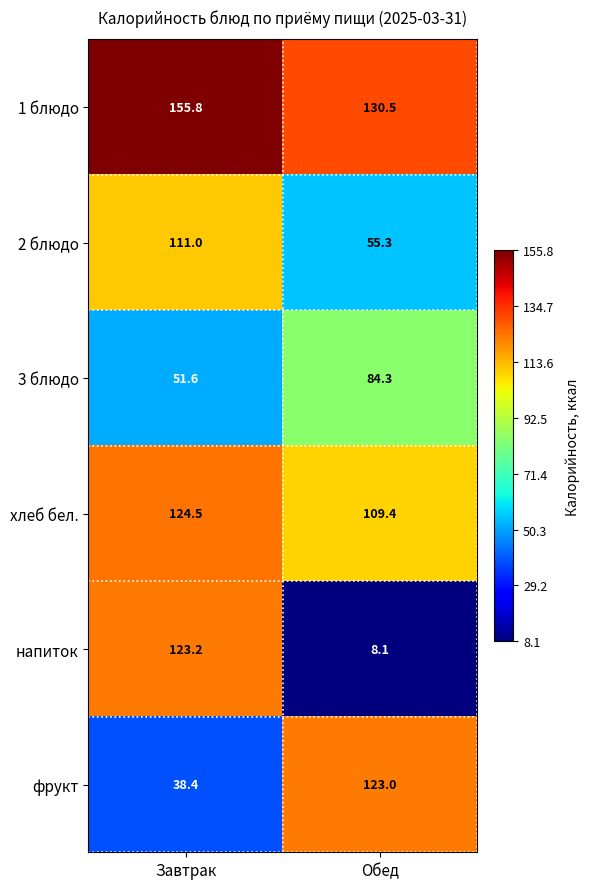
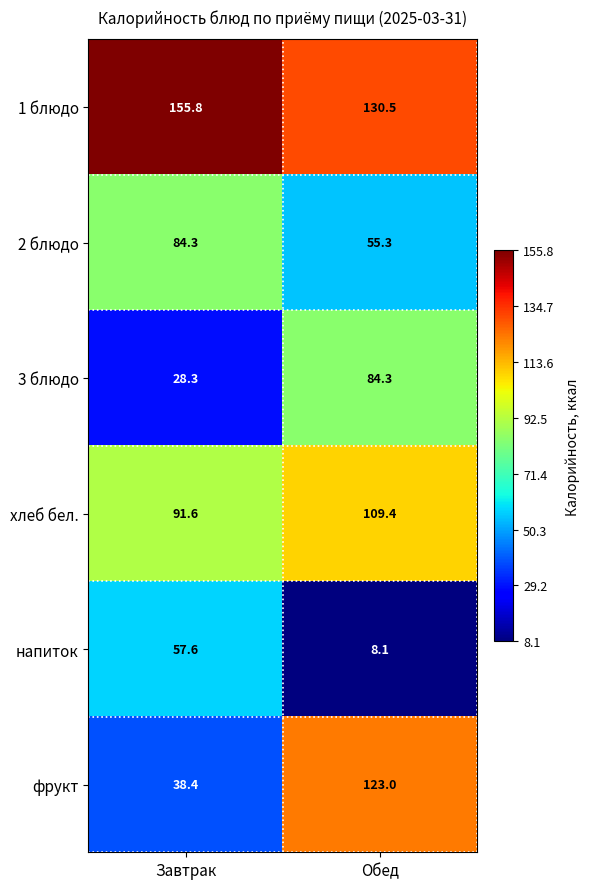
  {
    "1 блюдо": {
      "Завтрак": 155.8,
      "Обед": 130.5
    },
    "2 блюдо": {
-     "Завтрак": 111.0,
+     "Завтрак": 84.3,
      "Обед": 55.3
    },
    "3 блюдо": {
-     "Завтрак": 51.6,
+     "Завтрак": 28.3,
      "Обед": 84.3
    },
    "хлеб бел.": {
-     "Завтрак": 124.5,
+     "Завтрак": 91.6,
      "Обед": 109.4
    },
    "напиток": {
-     "Завтрак": 123.2,
+     "Завтрак": 57.6,
      "Обед": 8.1
    },
    "фрукт": {
      "Завтрак": 38.4,
      "Обед": 123.0
    }
  }
